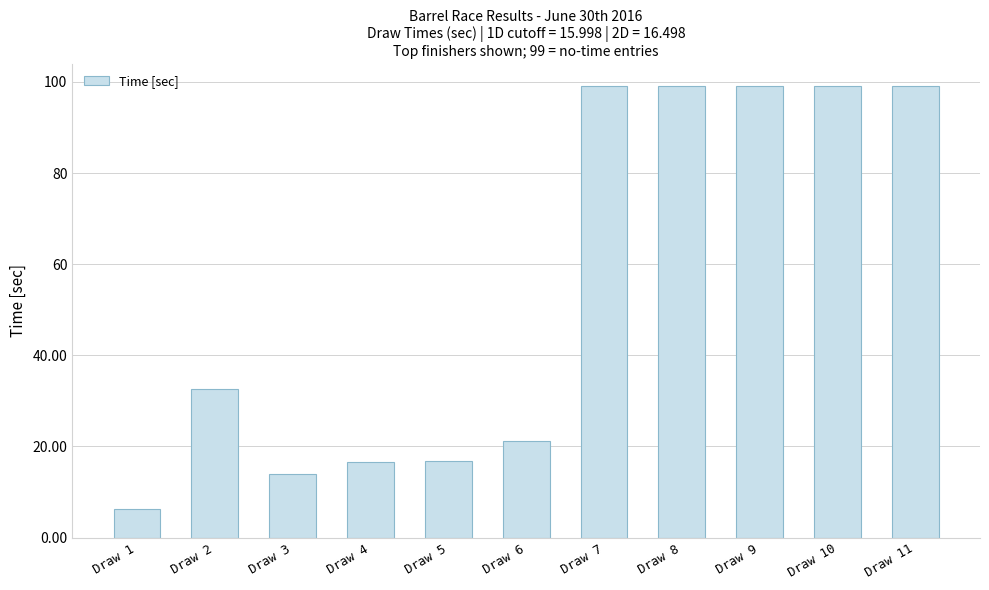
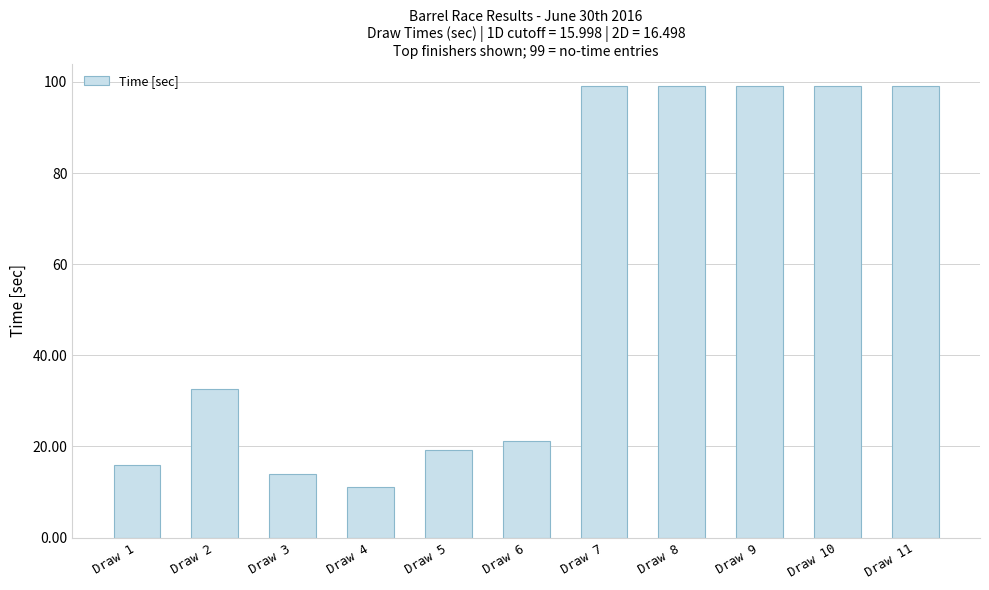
  {
-   "Draw 1": 6,
+   "Draw 1": 16,
    "Draw 2": 33,
    "Draw 3": 14,
-   "Draw 4": 17,
-   "Draw 5": 17,
+   "Draw 4": 11,
+   "Draw 5": 19,
    "Draw 6": 21,
    "Draw 7": 99,
    "Draw 8": 99,
    "Draw 9": 99,
    "Draw 10": 99,
    "Draw 11": 99
  }
